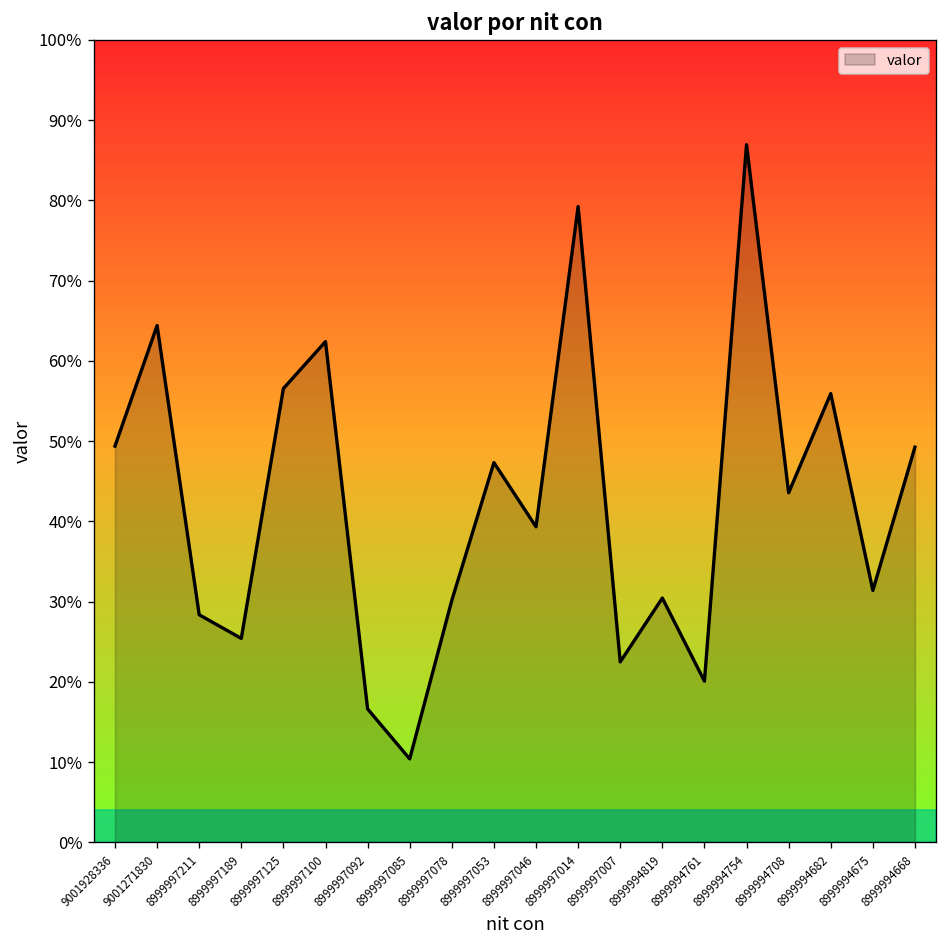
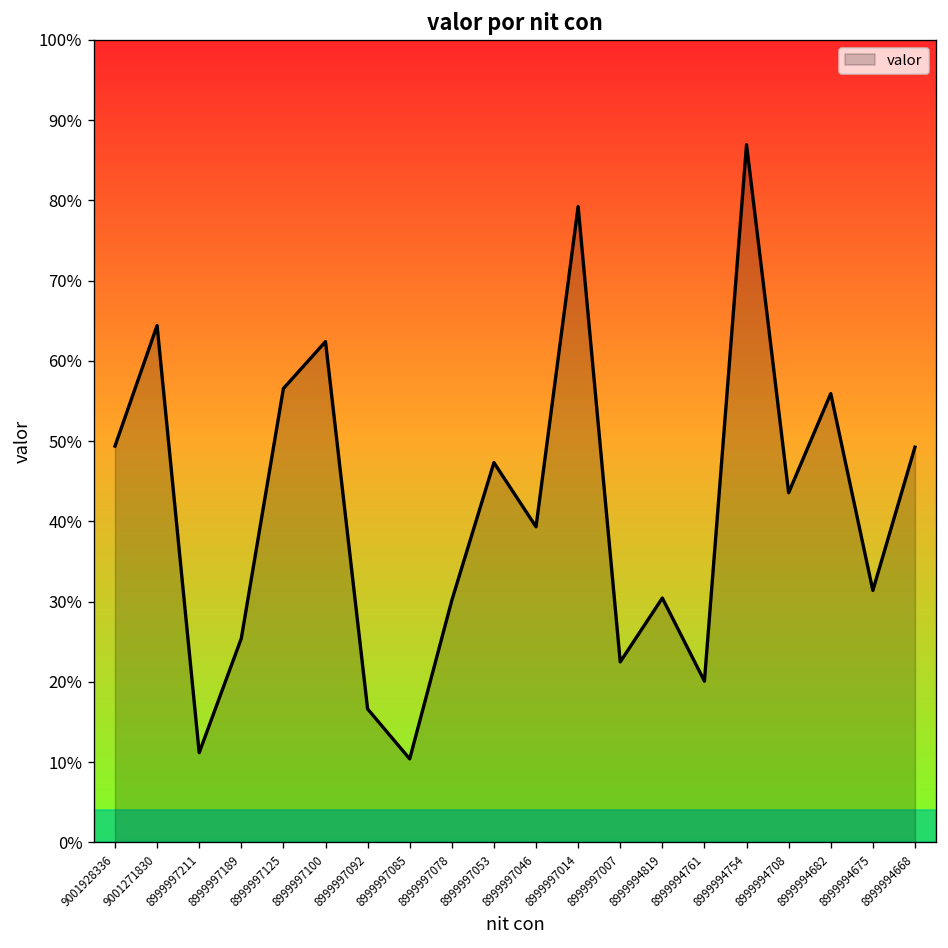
  {
    "9001928336": "49%",
    "9001271830": "64%",
-   "8999997211": "28%",
+   "8999997211": "11%",
    "8999997189": "25%",
    "8999997125": "57%",
    "8999997100": "62%",
    "8999997092": "17%",
    "8999997085": "10%",
    "8999997078": "30%",
    "8999997053": "47%",
    "8999997046": "39%",
    "8999997014": "79%",
    "8999997007": "22%",
    "8999994819": "30%",
    "8999994761": "20%",
    "8999994754": "87%",
    "8999994708": "44%",
    "8999994682": "56%",
    "8999994675": "31%",
    "8999994668": "49%"
  }
